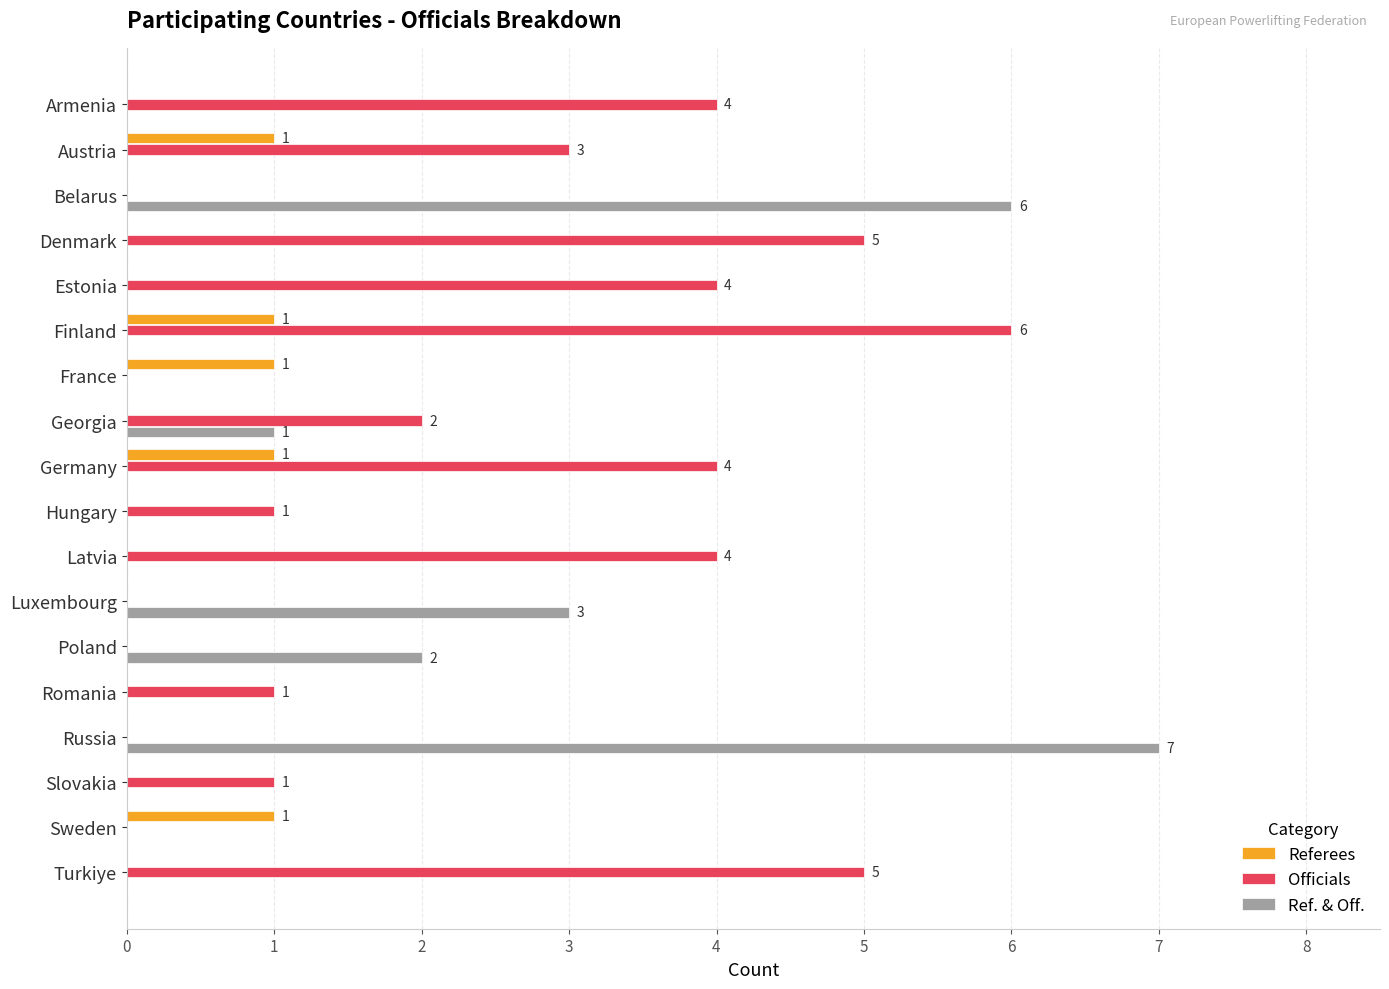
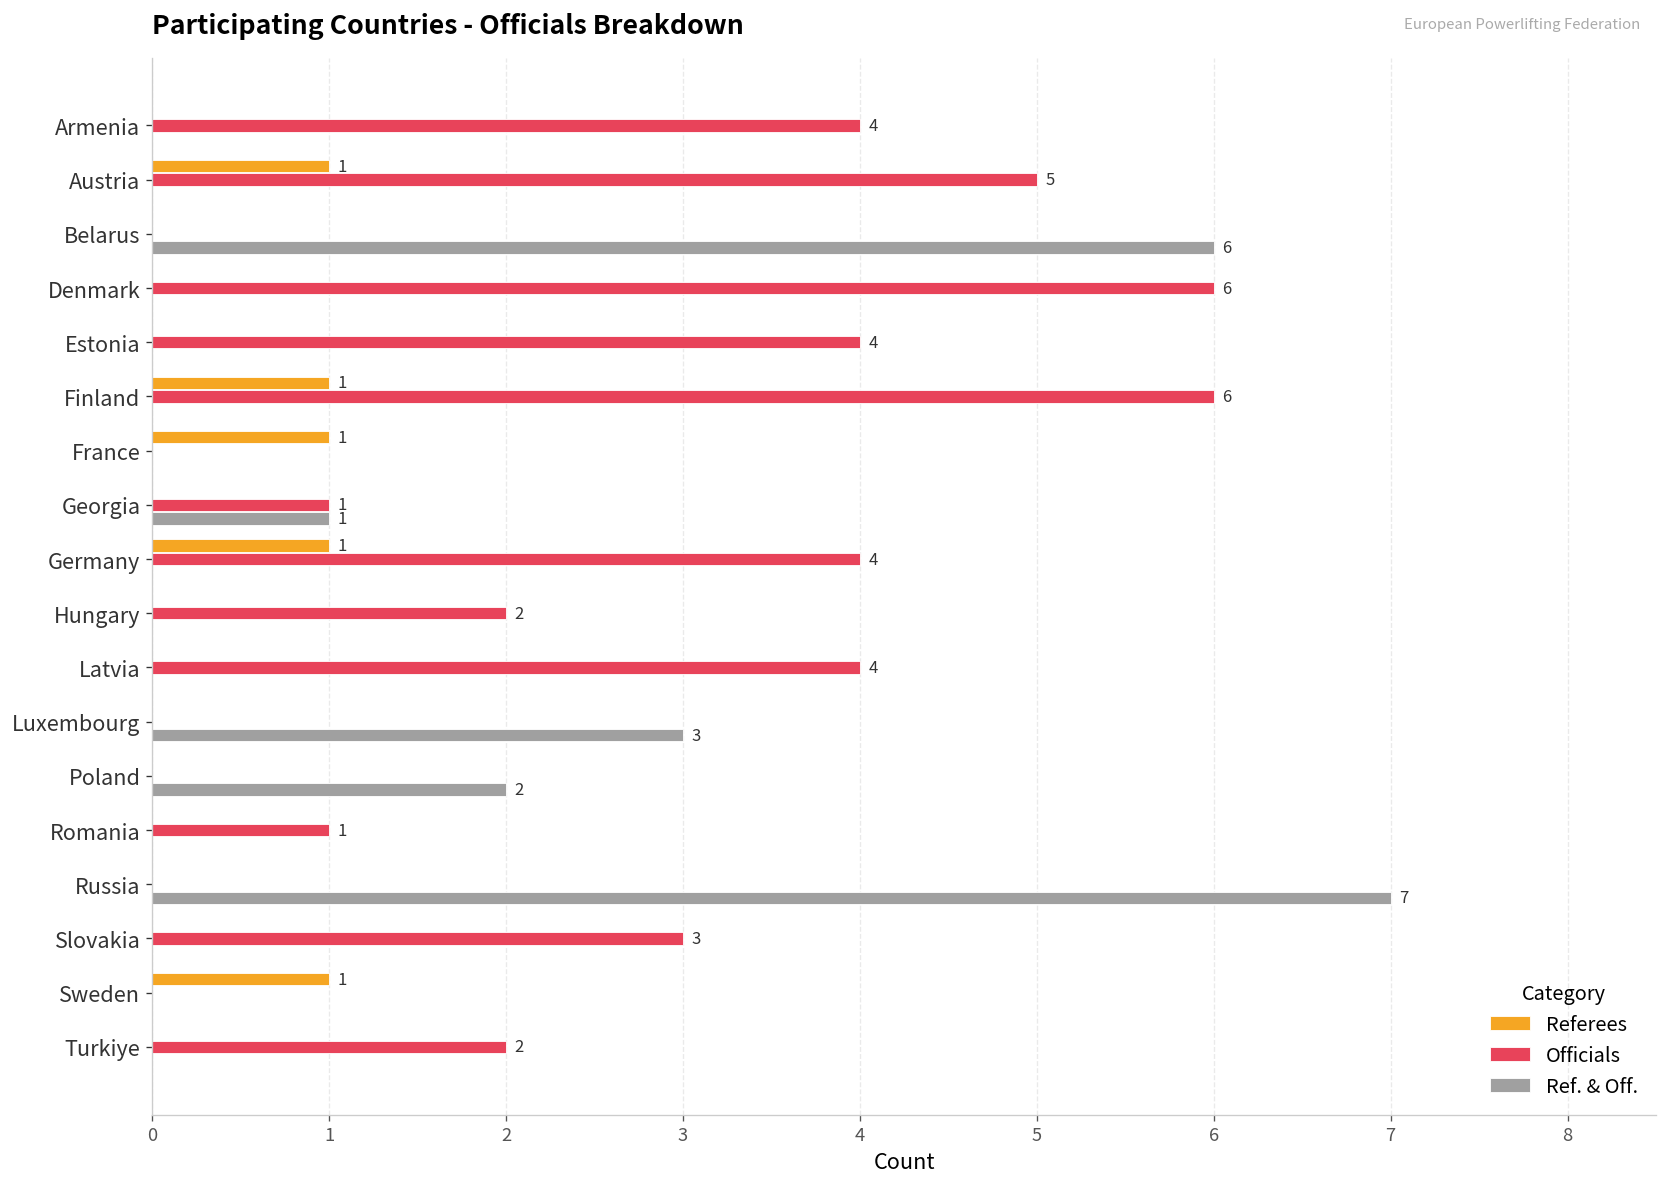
  {
    "Referees": {
      "Austria": 1,
      "Finland": 1,
      "France": 1,
      "Germany": 1,
      "Sweden": 1
    },
    "Officials": {
      "Armenia": 4,
-     "Austria": 3,
-     "Denmark": 5,
+     "Austria": 5,
+     "Denmark": 6,
      "Estonia": 4,
      "Finland": 6,
-     "Georgia": 2,
+     "Georgia": 1,
      "Germany": 4,
-     "Hungary": 1,
+     "Hungary": 2,
      "Latvia": 4,
      "Romania": 1,
-     "Slovakia": 1,
-     "Turkiye": 5
+     "Slovakia": 3,
+     "Turkiye": 2
    },
    "Ref. & Off.": {
      "Belarus": 6,
      "Georgia": 1,
      "Luxembourg": 3,
      "Poland": 2,
      "Russia": 7
    }
  }
